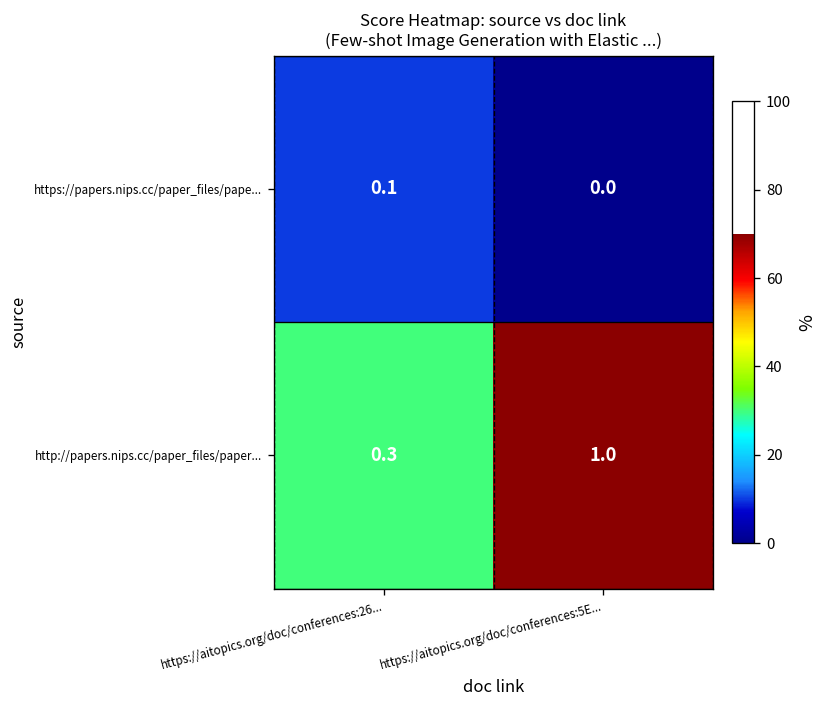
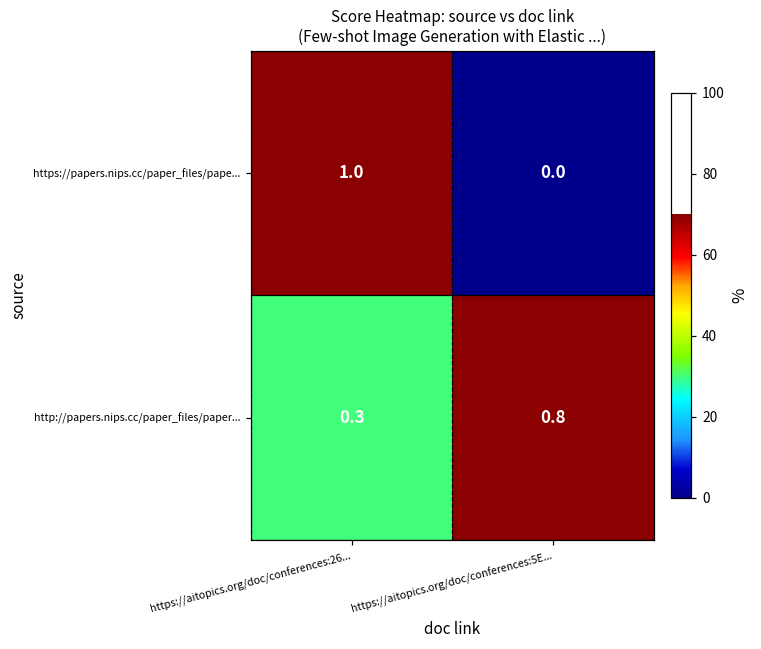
  {
    "https://papers.nips.cc/paper_files/pape...": {
-     "https://aitopics.org/doc/conferences:26...": 0.1,
+     "https://aitopics.org/doc/conferences:26...": 1.0,
      "https://aitopics.org/doc/conferences:5E...": 0.0
    },
    "http://papers.nips.cc/paper_files/paper...": {
      "https://aitopics.org/doc/conferences:26...": 0.3,
-     "https://aitopics.org/doc/conferences:5E...": 1.0
+     "https://aitopics.org/doc/conferences:5E...": 0.8
    }
  }
